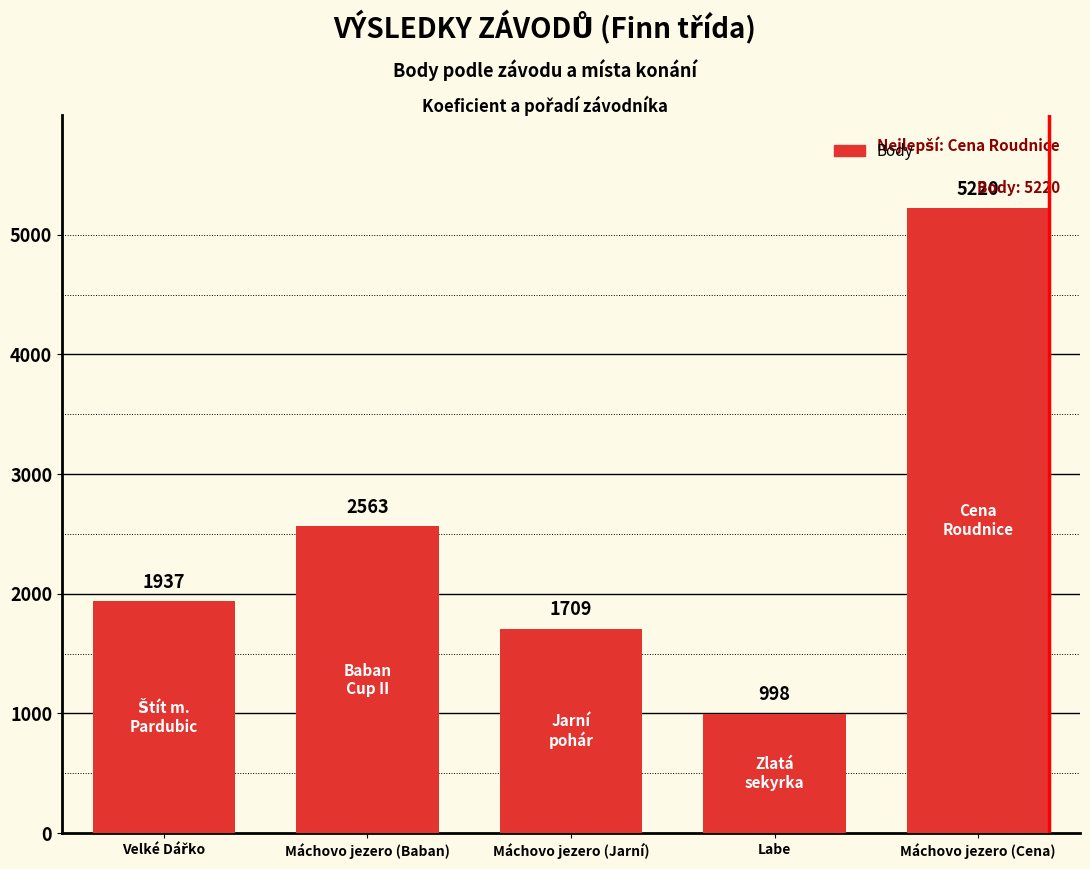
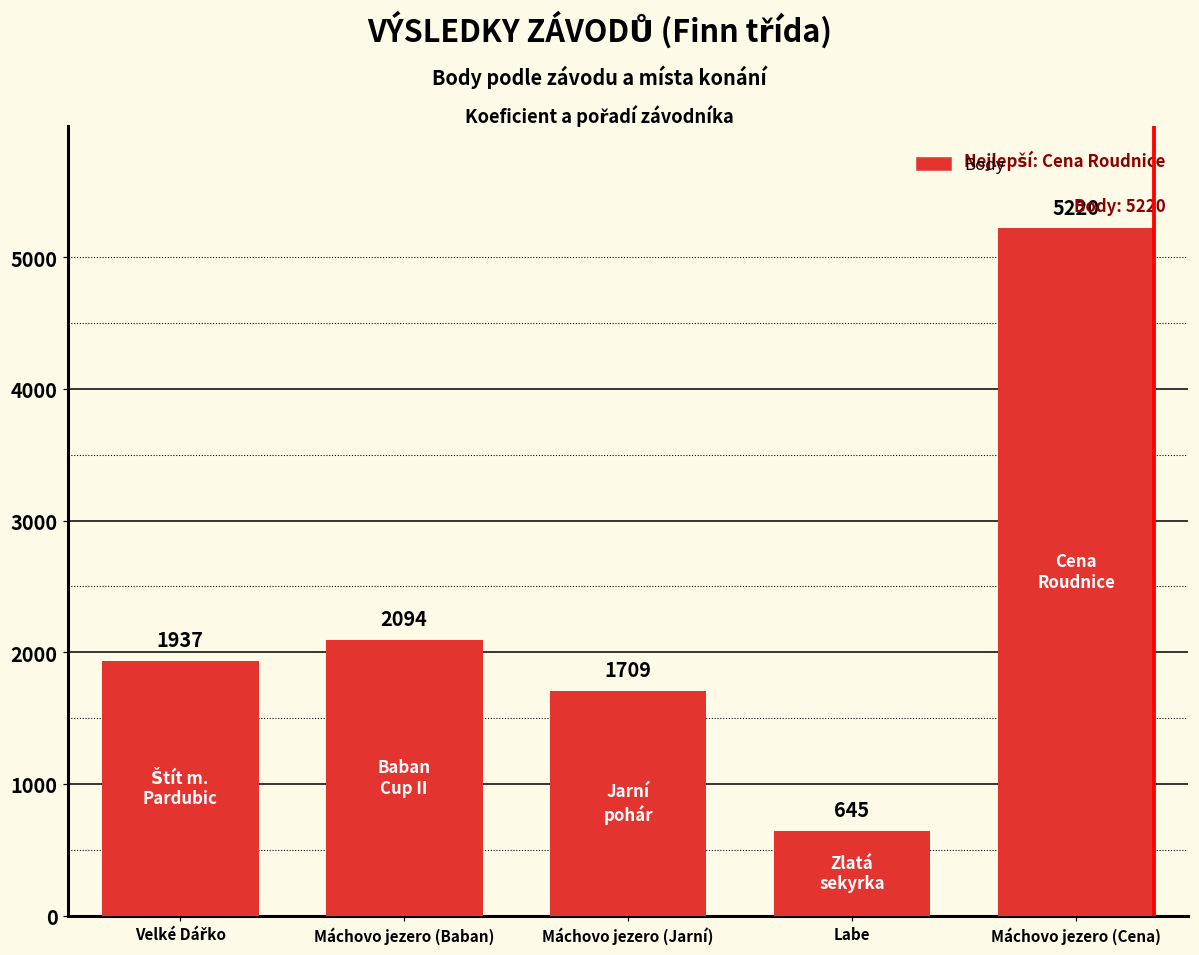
  {
    "Velké Dářko": 1937,
-   "Máchovo jezero (Baban)": 2563,
+   "Máchovo jezero (Baban)": 2094,
    "Máchovo jezero (Jarní)": 1709,
-   "Labe": 998
+   "Labe": 645
  }
